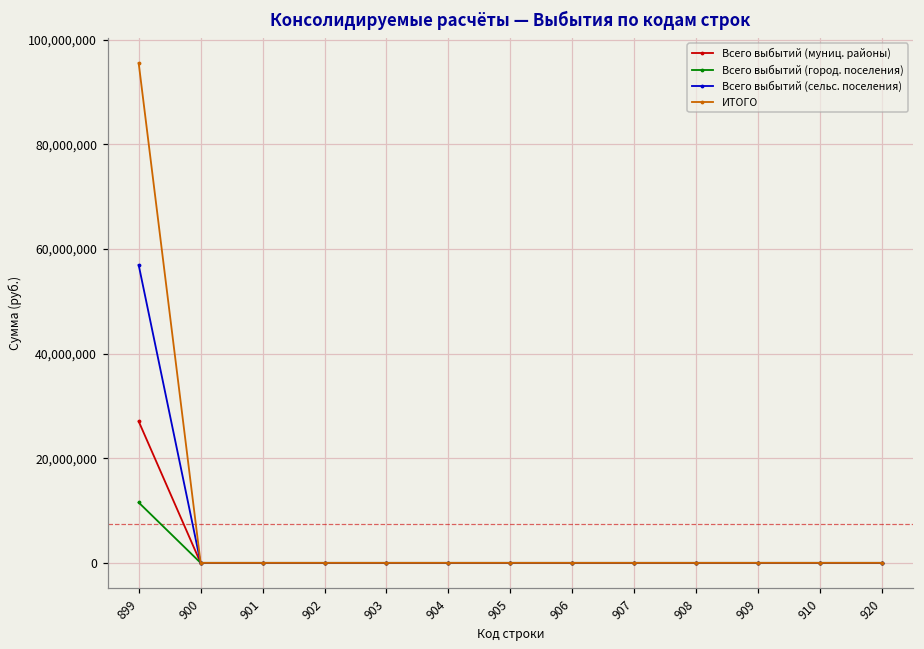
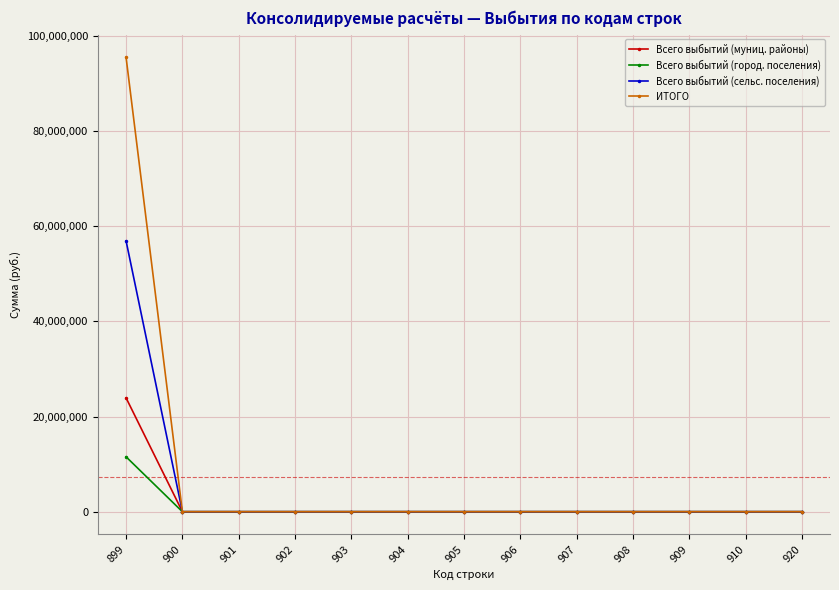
  {
    "Всего выбытий (муниц. районы)": {
-     "899": "27,000,000"
+     "899": "24,000,000"
    },
    "Всего выбытий (город. поселения)": {
      "899": "12,000,000"
    },
    "Всего выбытий (сельс. поселения)": {
      "899": "57,000,000"
    },
    "ИТОГО": {
      "899": "96,000,000"
    }
  }
